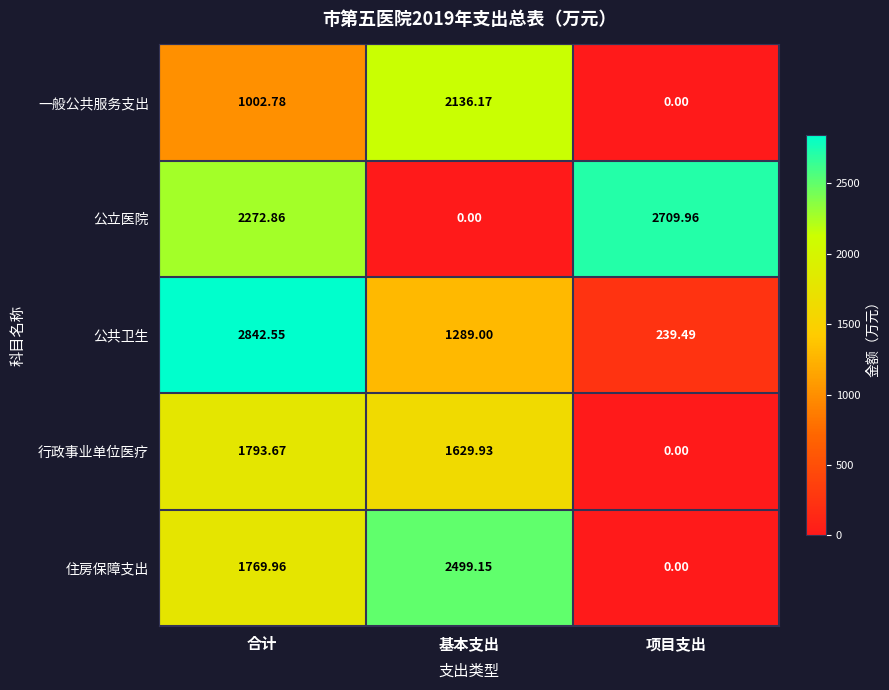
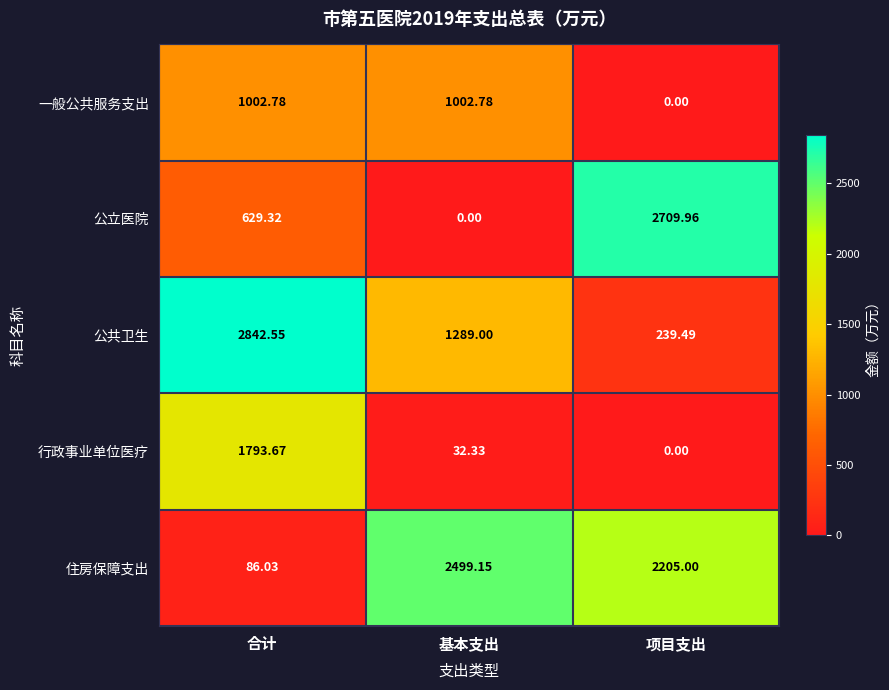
  {
    "一般公共服务支出": {
      "合计": 1002.78,
-     "基本支出": 2136.17,
+     "基本支出": 1002.78,
      "项目支出": 0.00
    },
    "公立医院": {
-     "合计": 2272.86,
+     "合计": 629.32,
      "基本支出": 0.00,
      "项目支出": 2709.96
    },
    "公共卫生": {
      "合计": 2842.55,
      "基本支出": 1289.00,
      "项目支出": 239.49
    },
    "行政事业单位医疗": {
      "合计": 1793.67,
-     "基本支出": 1629.93,
+     "基本支出": 32.33,
      "项目支出": 0.00
    },
    "住房保障支出": {
-     "合计": 1769.96,
+     "合计": 86.03,
      "基本支出": 2499.15,
-     "项目支出": 0.00
+     "项目支出": 2205.00
    }
  }
